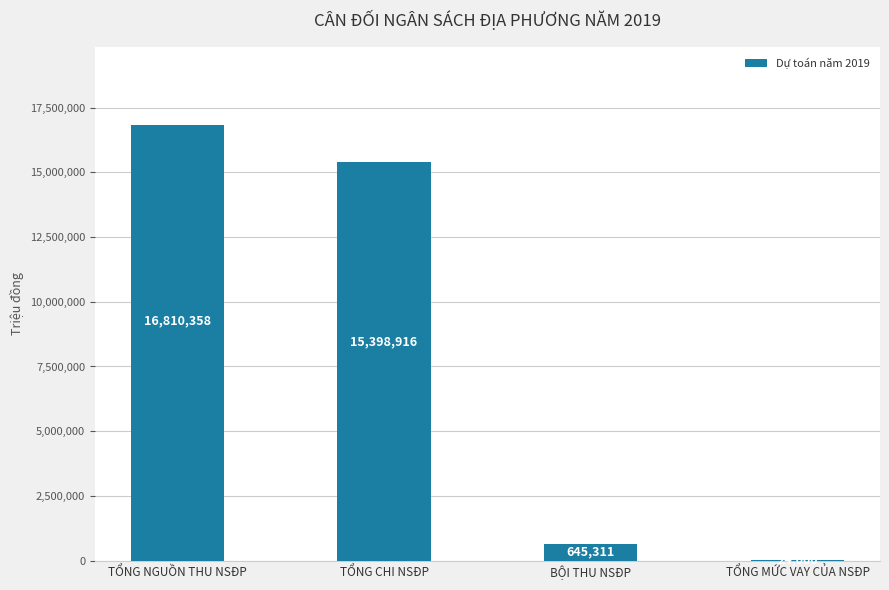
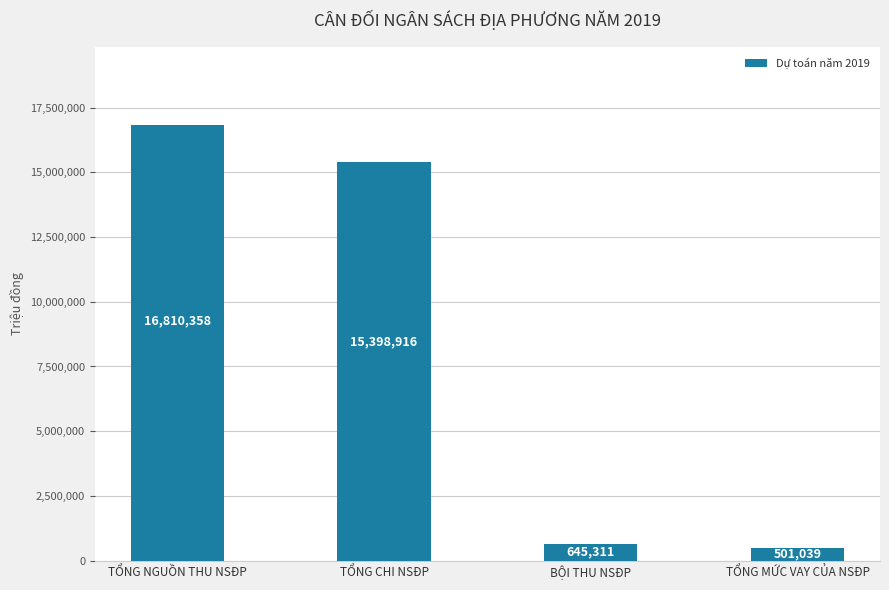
  {
-   "TỔNG MỨC VAY CỦA NSĐP": "0"
+   "TỔNG MỨC VAY CỦA NSĐP": "500,000"
  }
